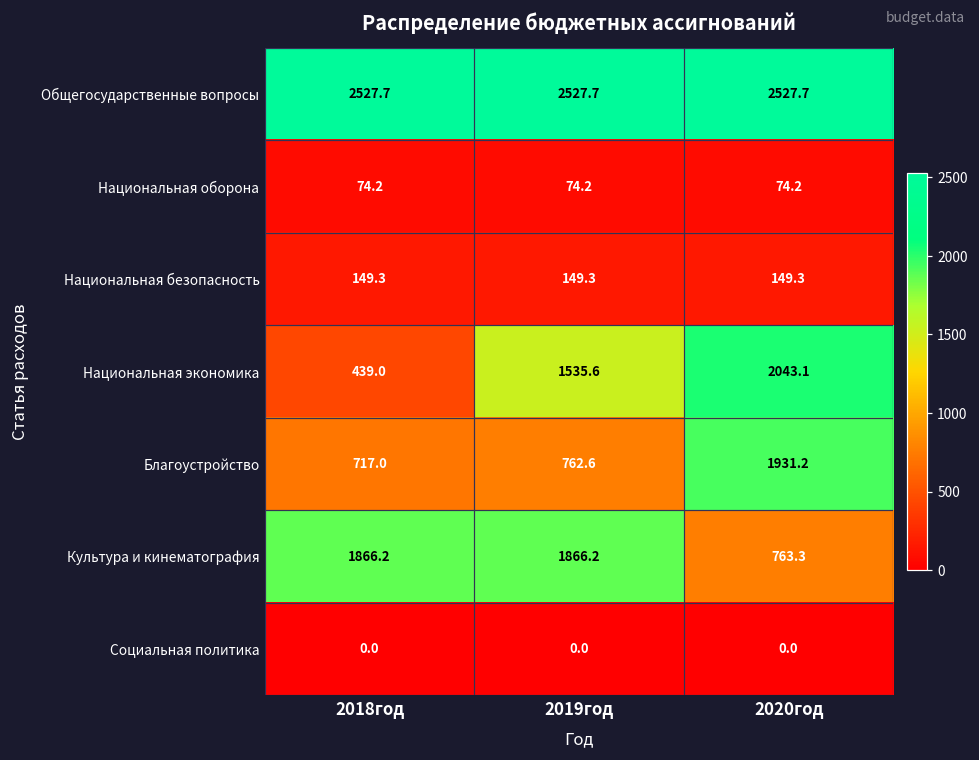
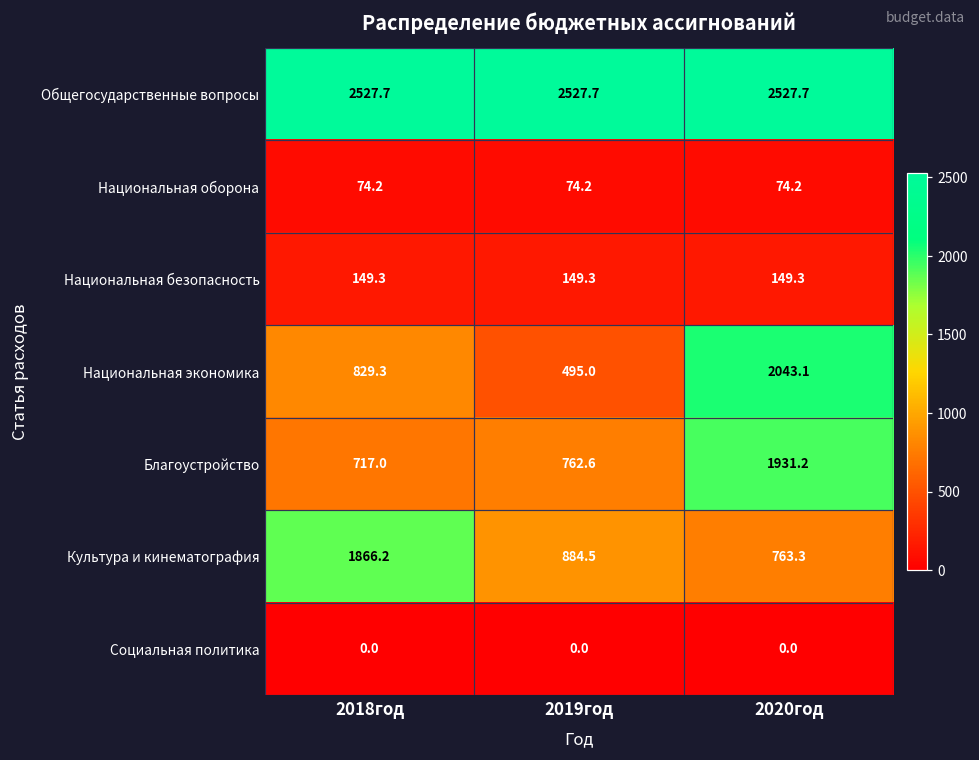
  {
    "Общегосударственные вопросы": {
      "2018год": 2527.7,
      "2019год": 2527.7,
      "2020год": 2527.7
    },
    "Национальная оборона": {
      "2018год": 74.2,
      "2019год": 74.2,
      "2020год": 74.2
    },
    "Национальная безопасность": {
      "2018год": 149.3,
      "2019год": 149.3,
      "2020год": 149.3
    },
    "Национальная экономика": {
-     "2018год": 439.0,
-     "2019год": 1535.6,
+     "2018год": 829.3,
+     "2019год": 495.0,
      "2020год": 2043.1
    },
    "Благоустройство": {
      "2018год": 717.0,
      "2019год": 762.6,
      "2020год": 1931.2
    },
    "Культура и кинематография": {
      "2018год": 1866.2,
-     "2019год": 1866.2,
+     "2019год": 884.5,
      "2020год": 763.3
    },
    "Социальная политика": {
      "2018год": 0.0,
      "2019год": 0.0,
      "2020год": 0.0
    }
  }
